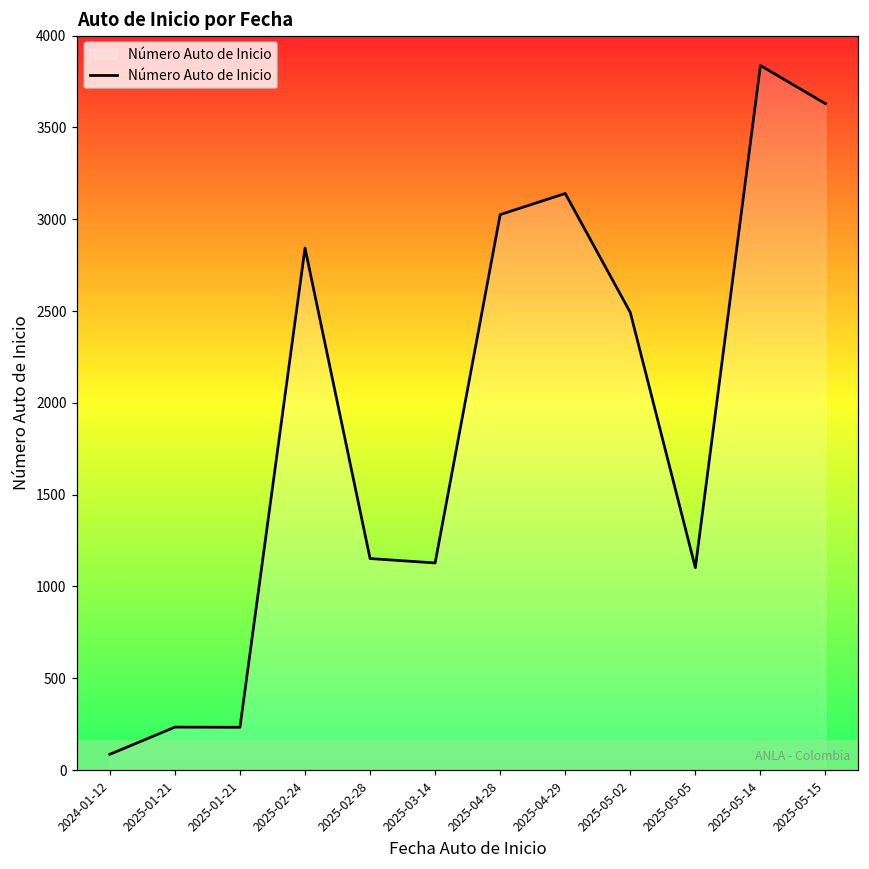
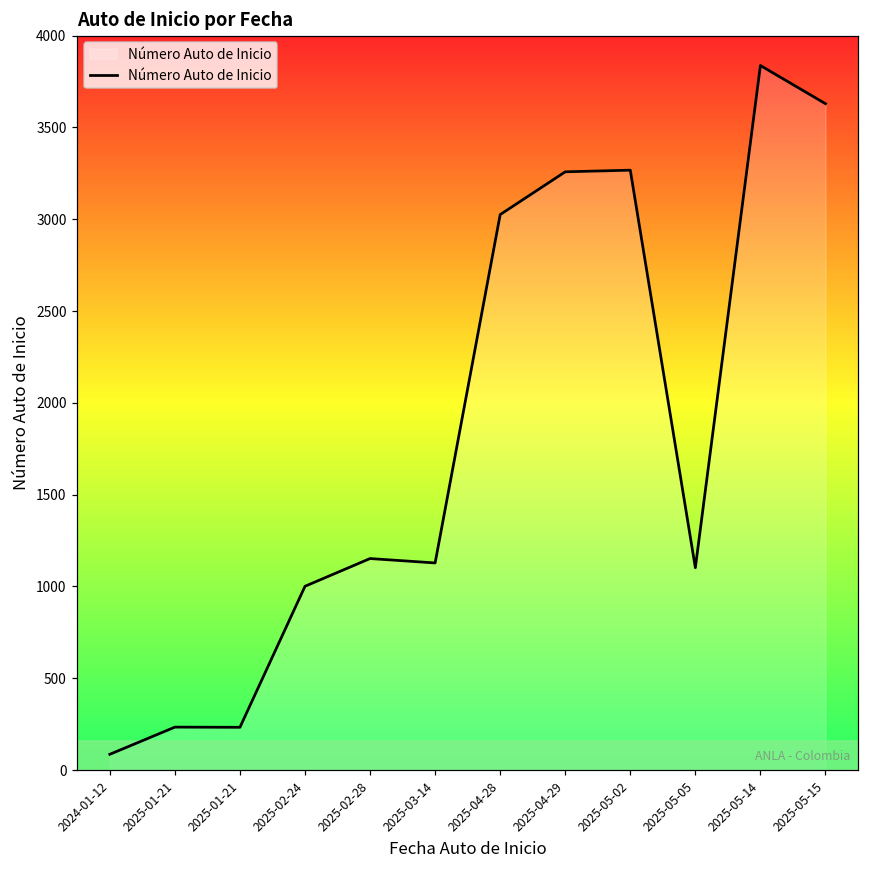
  {
-   "2025-02-24": 2840,
+   "2025-02-24": 1000,
    "2025-02-28": 1150,
    "2025-03-14": 1130,
    "2025-04-28": 3030,
-   "2025-04-29": 3140,
-   "2025-05-02": 2490,
+   "2025-04-29": 3260,
+   "2025-05-02": 3270,
    "2025-05-05": 1100,
    "2025-05-14": 3840,
    "2025-05-15": 3630
  }
